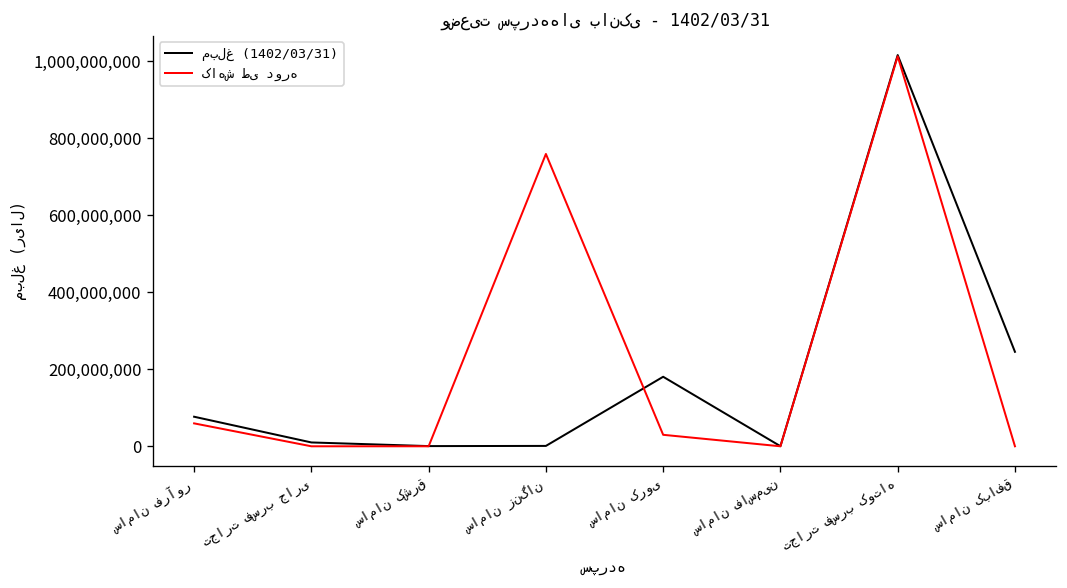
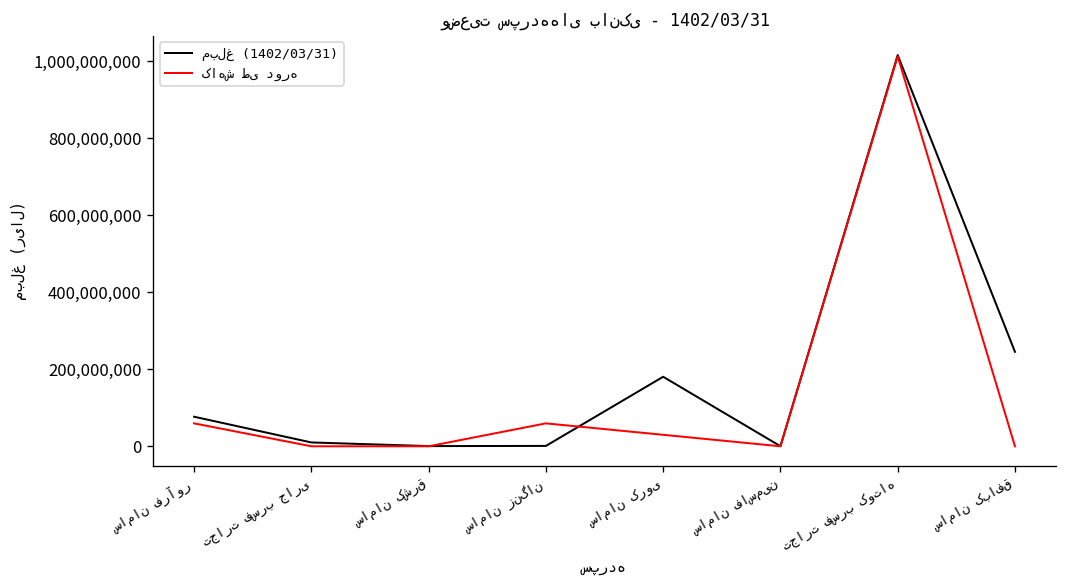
  {
    "مبلغ (1402/03/31)": {
      "سامان فرآور": "80,000,000",
      "تجارت فسرب جاری": "10,000,000",
      "سامان زنگان": "0",
      "سامان کروی": "180,000,000",
      "سامان کبافق": "250,000,000"
    },
    "کاهش طی دوره": {
      "سامان فرآور": "60,000,000",
      "تجارت فسرب جاری": "0",
-     "سامان زنگان": "760,000,000",
+     "سامان زنگان": "60,000,000",
      "سامان کروی": "30,000,000",
      "سامان کبافق": "0"
    }
  }
